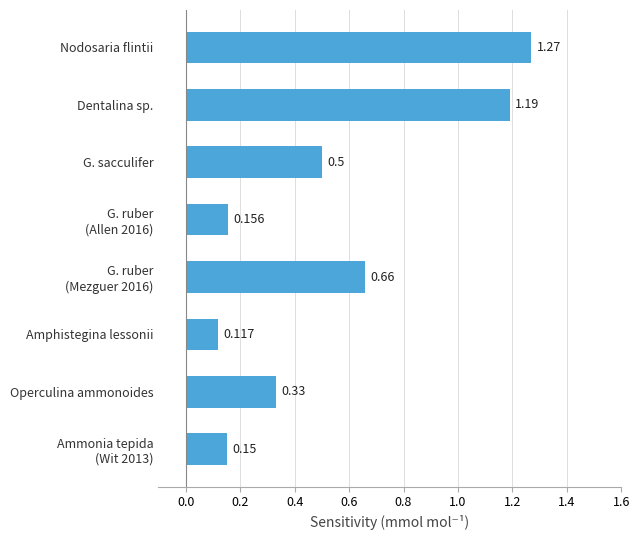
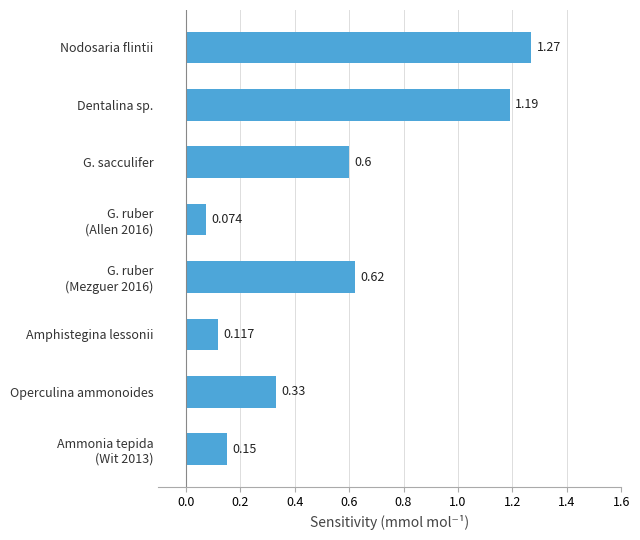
  {
    "Nodosaria flintii": 1.27,
    "Dentalina sp.": 1.19,
-   "G. sacculifer": 0.5,
-   "G. ruber (Allen 2016)": 0.156,
-   "G. ruber (Mezguer 2016)": 0.66,
+   "G. sacculifer": 0.6,
+   "G. ruber (Allen 2016)": 0.074,
+   "G. ruber (Mezguer 2016)": 0.62,
    "Amphistegina lessonii": 0.117,
    "Operculina ammonoides": 0.33,
    "Ammonia tepida (Wit 2013)": 0.15
  }
